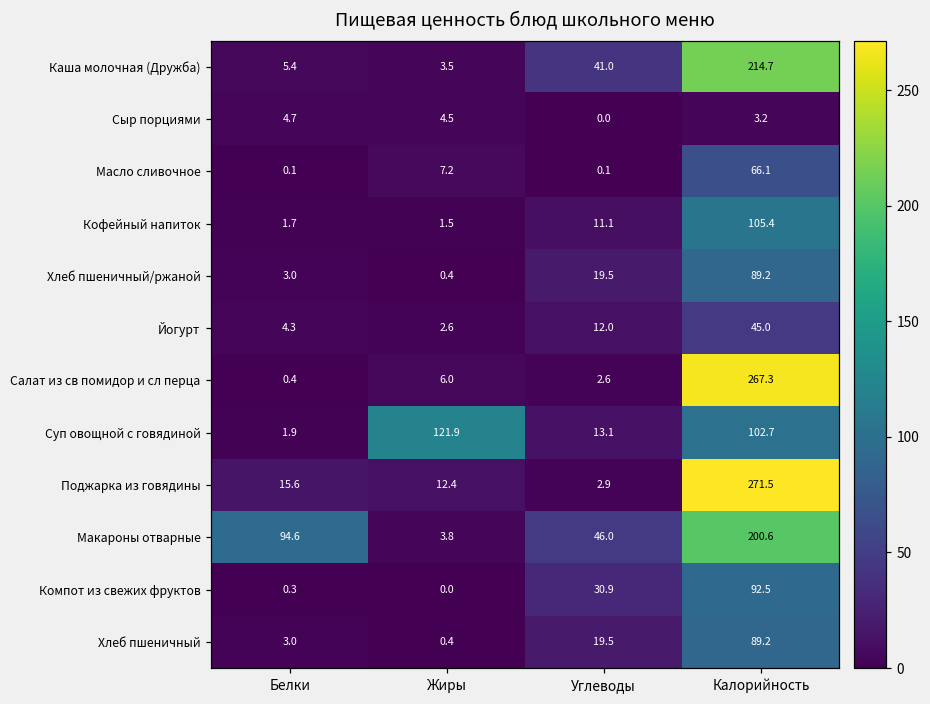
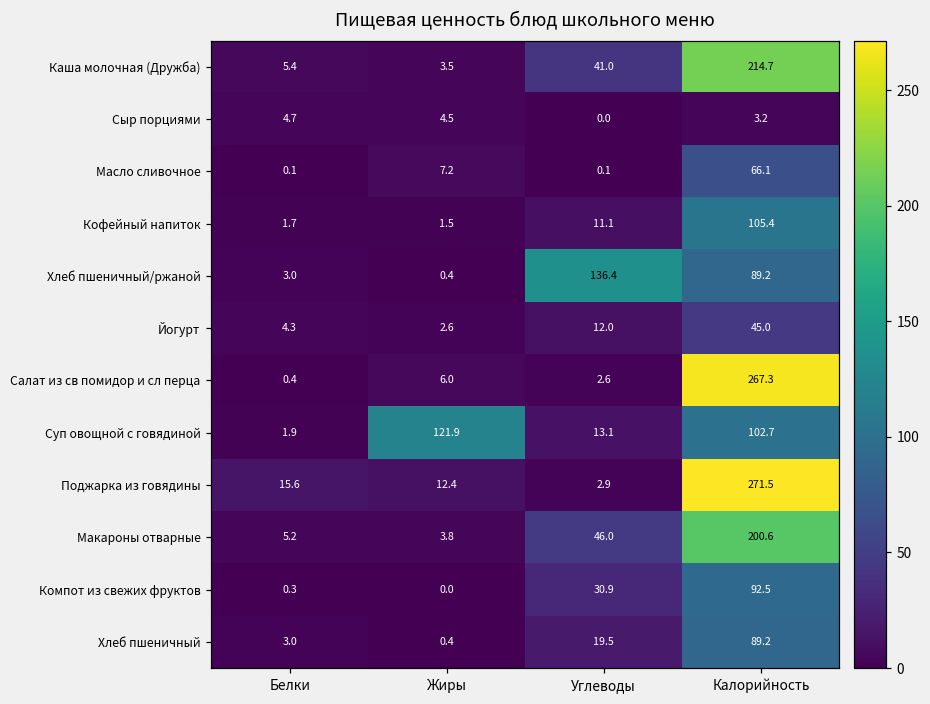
  {
    "Каша молочная (Дружба)": {
      "Белки": 5.4,
      "Жиры": 3.5,
      "Углеводы": 41.0,
      "Калорийность": 214.7
    },
    "Сыр порциями": {
      "Белки": 4.7,
      "Жиры": 4.5,
      "Углеводы": 0.0,
      "Калорийность": 3.2
    },
    "Масло сливочное": {
      "Белки": 0.1,
      "Жиры": 7.2,
      "Углеводы": 0.1,
      "Калорийность": 66.1
    },
    "Кофейный напиток": {
      "Белки": 1.7,
      "Жиры": 1.5,
      "Углеводы": 11.1,
      "Калорийность": 105.4
    },
    "Хлеб пшеничный/ржаной": {
      "Белки": 3.0,
      "Жиры": 0.4,
-     "Углеводы": 19.5,
+     "Углеводы": 136.4,
      "Калорийность": 89.2
    },
    "Йогурт": {
      "Белки": 4.3,
      "Жиры": 2.6,
      "Углеводы": 12.0,
      "Калорийность": 45.0
    },
    "Салат из св помидор и сл перца": {
      "Белки": 0.4,
      "Жиры": 6.0,
      "Углеводы": 2.6,
      "Калорийность": 267.3
    },
    "Суп овощной с говядиной": {
      "Белки": 1.9,
      "Жиры": 121.9,
      "Углеводы": 13.1,
      "Калорийность": 102.7
    },
    "Поджарка из говядины": {
      "Белки": 15.6,
      "Жиры": 12.4,
      "Углеводы": 2.9,
      "Калорийность": 271.5
    },
    "Макароны отварные": {
-     "Белки": 94.6,
+     "Белки": 5.2,
      "Жиры": 3.8,
      "Углеводы": 46.0,
      "Калорийность": 200.6
    },
    "Компот из свежих фруктов": {
      "Белки": 0.3,
      "Жиры": 0.0,
      "Углеводы": 30.9,
      "Калорийность": 92.5
    },
    "Хлеб пшеничный": {
      "Белки": 3.0,
      "Жиры": 0.4,
      "Углеводы": 19.5,
      "Калорийность": 89.2
    }
  }
